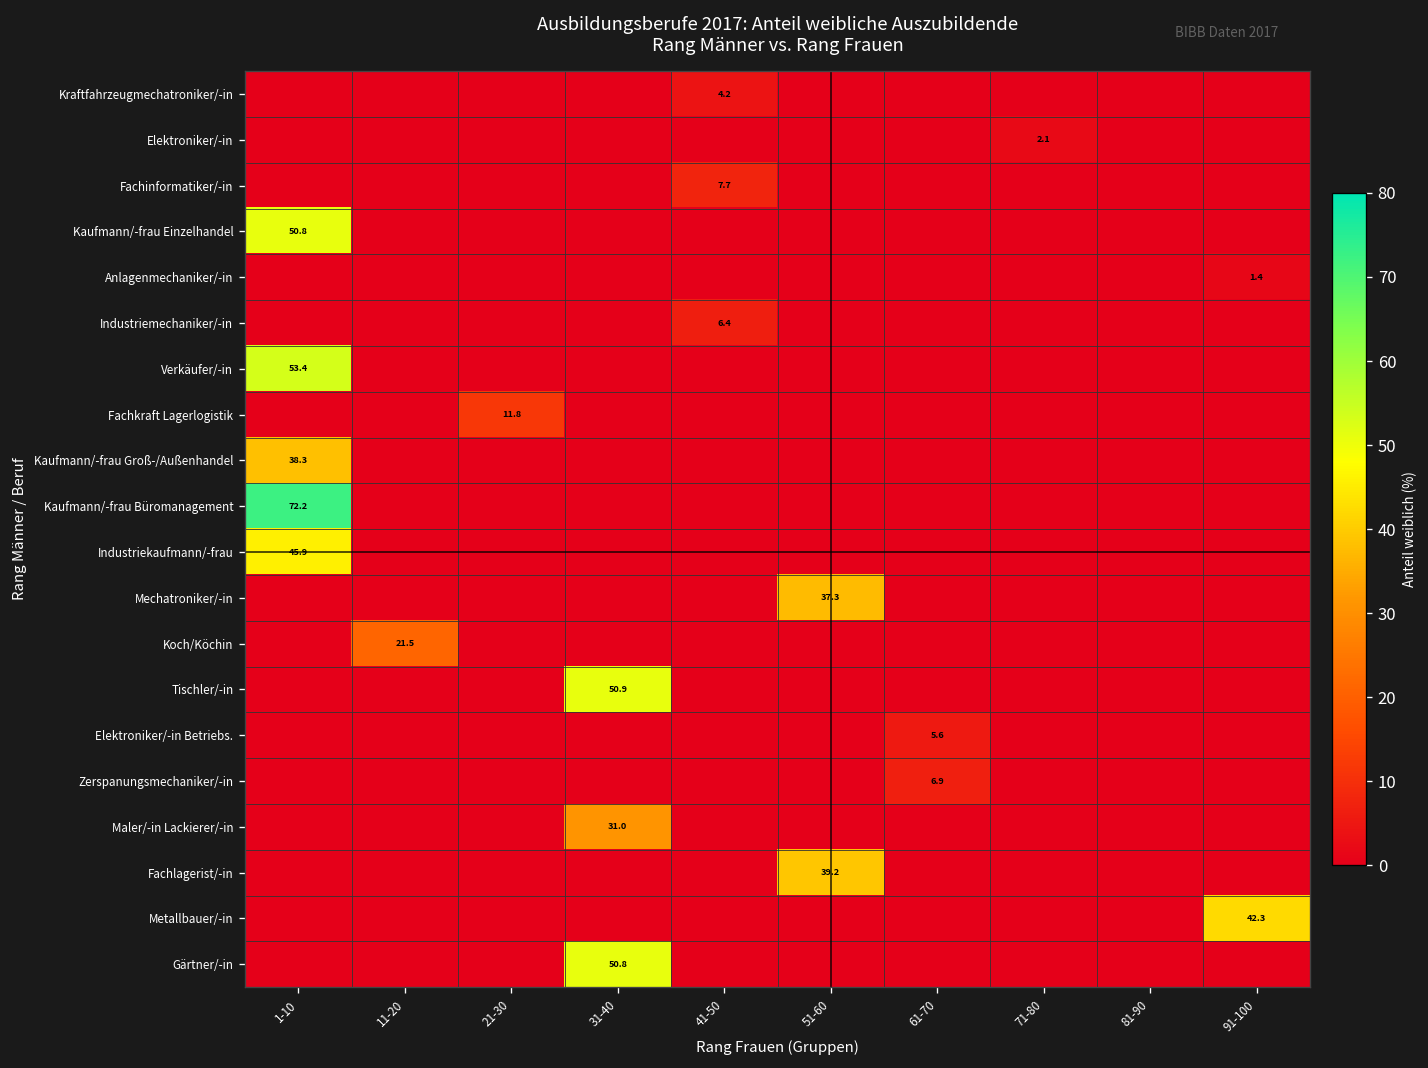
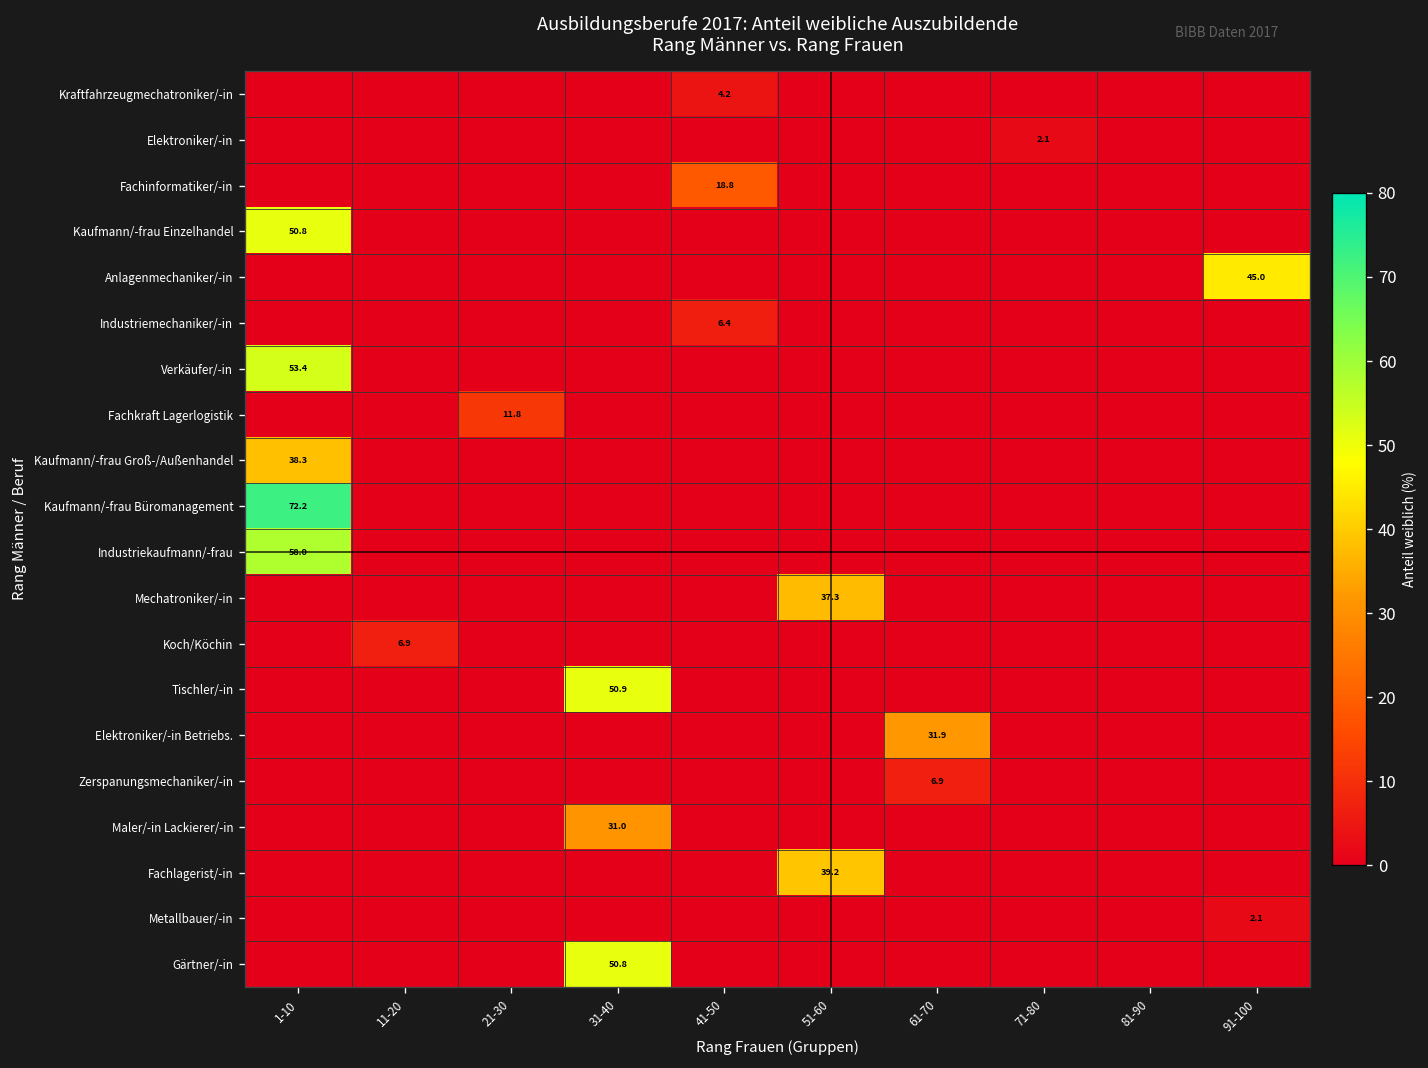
  {
    "Kraftfahrzeugmechatroniker/-in": {
      "41-50": 4.2
    },
    "Elektroniker/-in": {
      "71-80": 2.1
    },
    "Fachinformatiker/-in": {
-     "41-50": 7.7
+     "41-50": 18.8
    },
    "Kaufmann/-frau Einzelhandel": {
      "1-10": 50.8
    },
    "Anlagenmechaniker/-in": {
-     "91-100": 1.4
+     "91-100": 45.0
    },
    "Industriemechaniker/-in": {
      "41-50": 6.4
    },
    "Verkäufer/-in": {
      "1-10": 53.4
    },
    "Fachkraft Lagerlogistik": {
      "21-30": 11.8
    },
    "Kaufmann/-frau Groß-/Außenhandel": {
      "1-10": 38.3
    },
    "Kaufmann/-frau Büromanagement": {
      "1-10": 72.2
    },
    "Industriekaufmann/-frau": {
-     "1-10": 45.9
+     "1-10": 58.0
    },
    "Mechatroniker/-in": {
      "51-60": 37.3
    },
    "Koch/Köchin": {
-     "11-20": 21.5
+     "11-20": 6.9
    },
    "Tischler/-in": {
      "31-40": 50.9
    },
    "Elektroniker/-in Betriebs.": {
-     "61-70": 5.6
+     "61-70": 31.9
    },
    "Zerspanungsmechaniker/-in": {
      "61-70": 6.9
    },
    "Maler/-in Lackierer/-in": {
      "31-40": 31.0
    },
    "Fachlagerist/-in": {
      "51-60": 39.2
    },
    "Metallbauer/-in": {
-     "91-100": 42.3
+     "91-100": 2.1
    },
    "Gärtner/-in": {
      "31-40": 50.8
    }
  }
